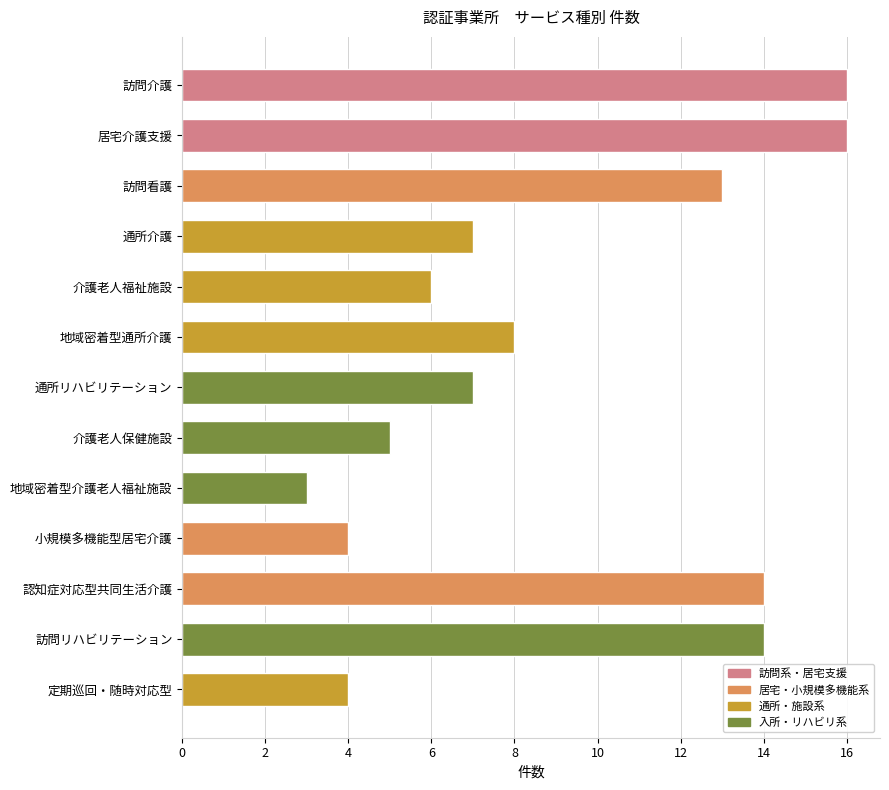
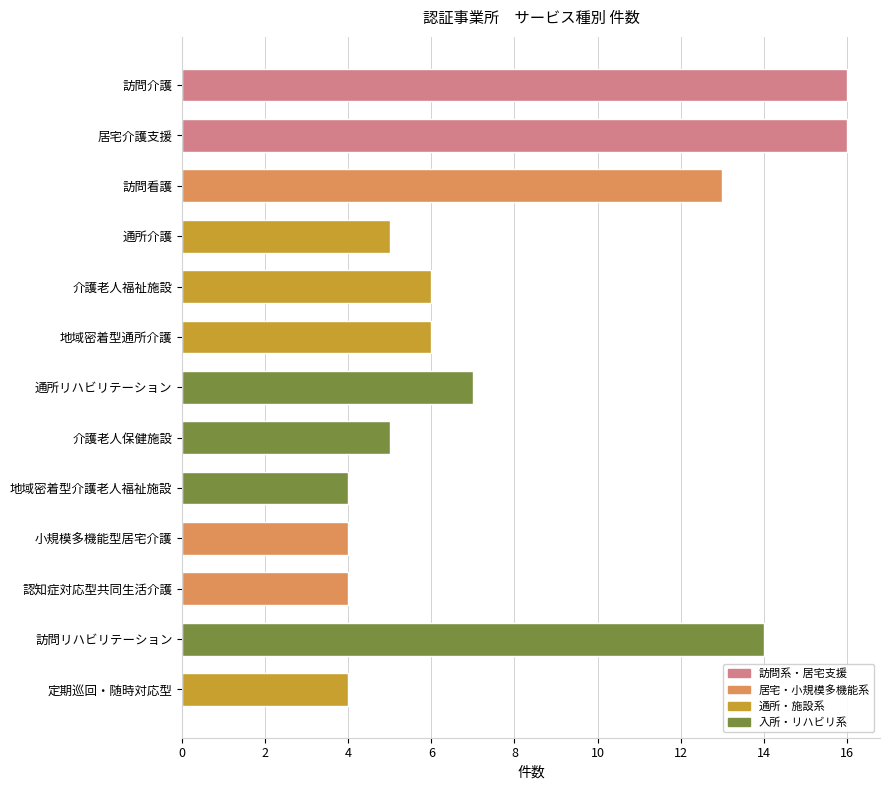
  {
    "訪問介護": 16,
    "居宅介護支援": 16,
    "訪問看護": 13,
-   "通所介護": 7,
+   "通所介護": 5,
    "介護老人福祉施設": 6,
-   "地域密着型通所介護": 8,
+   "地域密着型通所介護": 6,
    "通所リハビリテーション": 7,
    "介護老人保健施設": 5,
-   "地域密着型介護老人福祉施設": 3,
+   "地域密着型介護老人福祉施設": 4,
    "小規模多機能型居宅介護": 4,
-   "認知症対応型共同生活介護": 14,
+   "認知症対応型共同生活介護": 4,
    "訪問リハビリテーション": 14,
    "定期巡回・随時対応型": 4
  }
